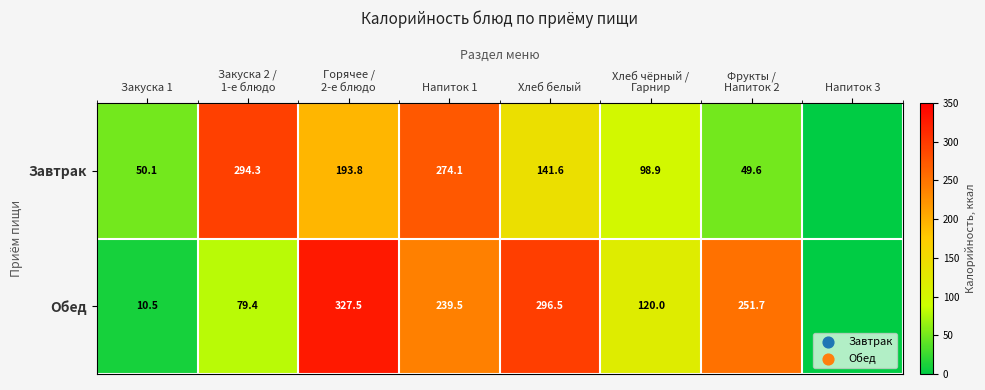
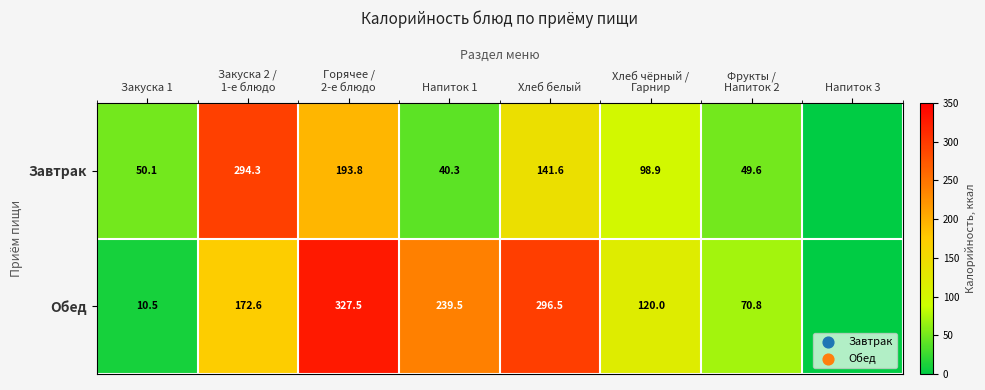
  {
    "Завтрак": {
      "Закуска 1": 50.1,
      "Закуска 2 / 1-е блюдо": 294.3,
      "Горячее / 2-е блюдо": 193.8,
-     "Напиток 1": 274.1,
+     "Напиток 1": 40.3,
      "Хлеб белый": 141.6,
      "Хлеб чёрный / Гарнир": 98.9,
      "Фрукты / Напиток 2": 49.6
    },
    "Обед": {
      "Закуска 1": 10.5,
-     "Закуска 2 / 1-е блюдо": 79.4,
+     "Закуска 2 / 1-е блюдо": 172.6,
      "Горячее / 2-е блюдо": 327.5,
      "Напиток 1": 239.5,
      "Хлеб белый": 296.5,
      "Хлеб чёрный / Гарнир": 120.0,
-     "Фрукты / Напиток 2": 251.7
+     "Фрукты / Напиток 2": 70.8
    }
  }
